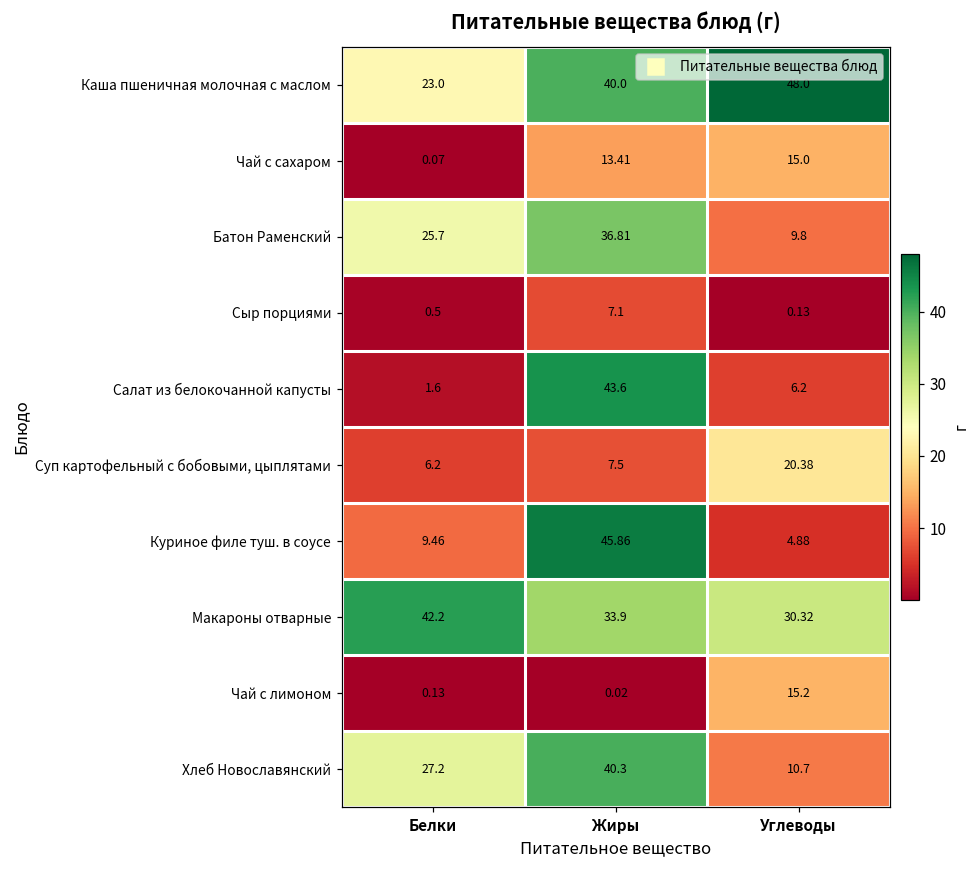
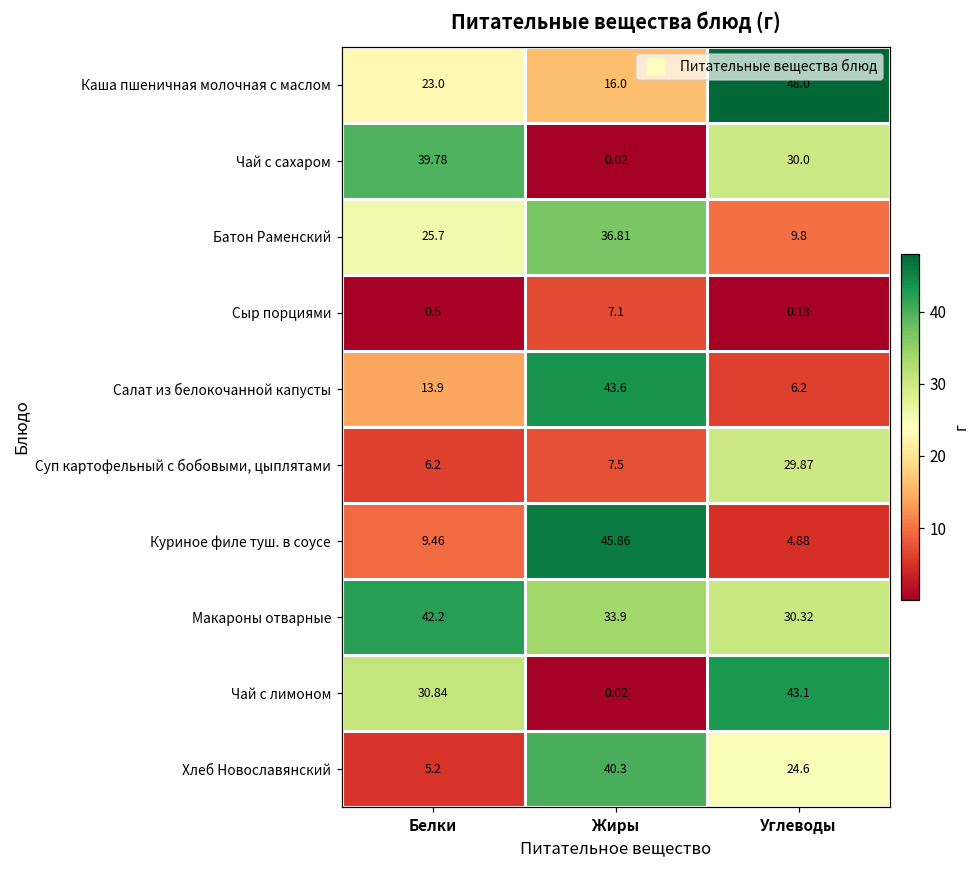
  {
    "Каша пшеничная молочная с маслом": {
      "Белки": 23.0,
-     "Жиры": 40.0,
+     "Жиры": 16.0,
      "Углеводы": 48.0
    },
    "Чай с сахаром": {
-     "Белки": 0.07,
-     "Жиры": 13.41,
-     "Углеводы": 15.0
+     "Белки": 39.78,
+     "Жиры": 0.02,
+     "Углеводы": 30.0
    },
    "Батон Раменский": {
      "Белки": 25.7,
      "Жиры": 36.81,
      "Углеводы": 9.8
    },
    "Сыр порциями": {
      "Белки": 0.5,
      "Жиры": 7.1,
      "Углеводы": 0.13
    },
    "Салат из белокочанной капусты": {
-     "Белки": 1.6,
+     "Белки": 13.9,
      "Жиры": 43.6,
      "Углеводы": 6.2
    },
    "Суп картофельный с бобовыми, цыплятами": {
      "Белки": 6.2,
      "Жиры": 7.5,
-     "Углеводы": 20.38
+     "Углеводы": 29.87
    },
    "Куриное филе туш. в соусе": {
      "Белки": 9.46,
      "Жиры": 45.86,
      "Углеводы": 4.88
    },
    "Макароны отварные": {
      "Белки": 42.2,
      "Жиры": 33.9,
      "Углеводы": 30.32
    },
    "Чай с лимоном": {
-     "Белки": 0.13,
+     "Белки": 30.84,
      "Жиры": 0.02,
-     "Углеводы": 15.2
+     "Углеводы": 43.1
    },
    "Хлеб Новославянский": {
-     "Белки": 27.2,
+     "Белки": 5.2,
      "Жиры": 40.3,
-     "Углеводы": 10.7
+     "Углеводы": 24.6
    }
  }
